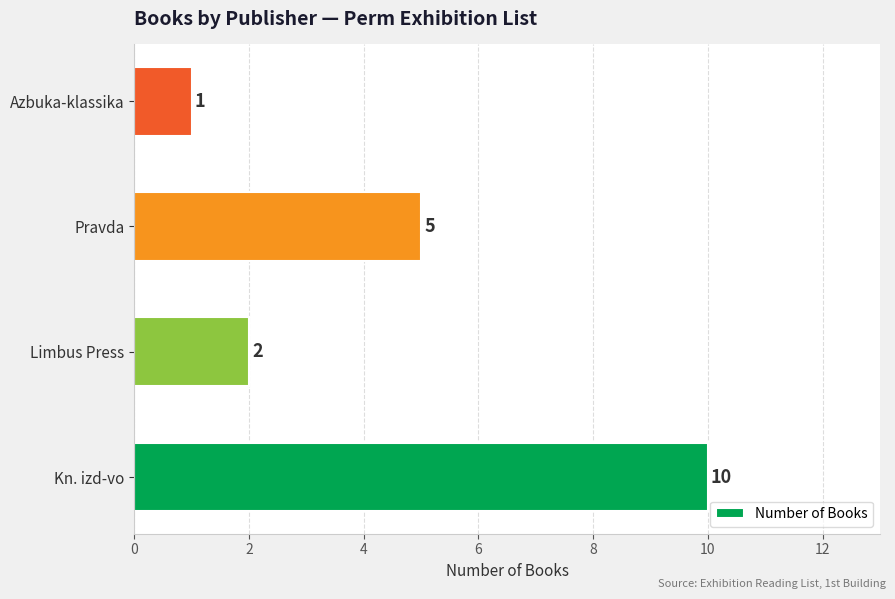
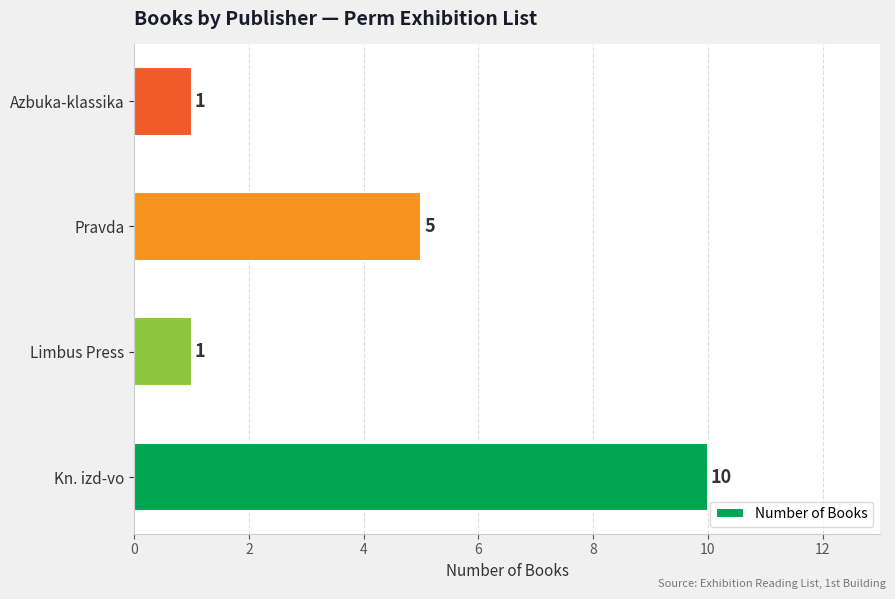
  {
    "Azbuka-klassika": 1,
    "Pravda": 5,
-   "Limbus Press": 2,
+   "Limbus Press": 1,
    "Kn. izd-vo": 10
  }
